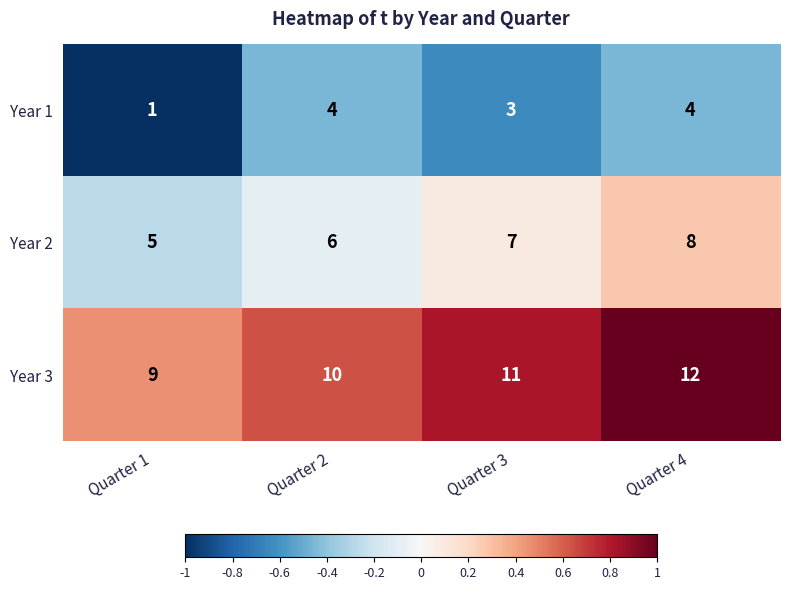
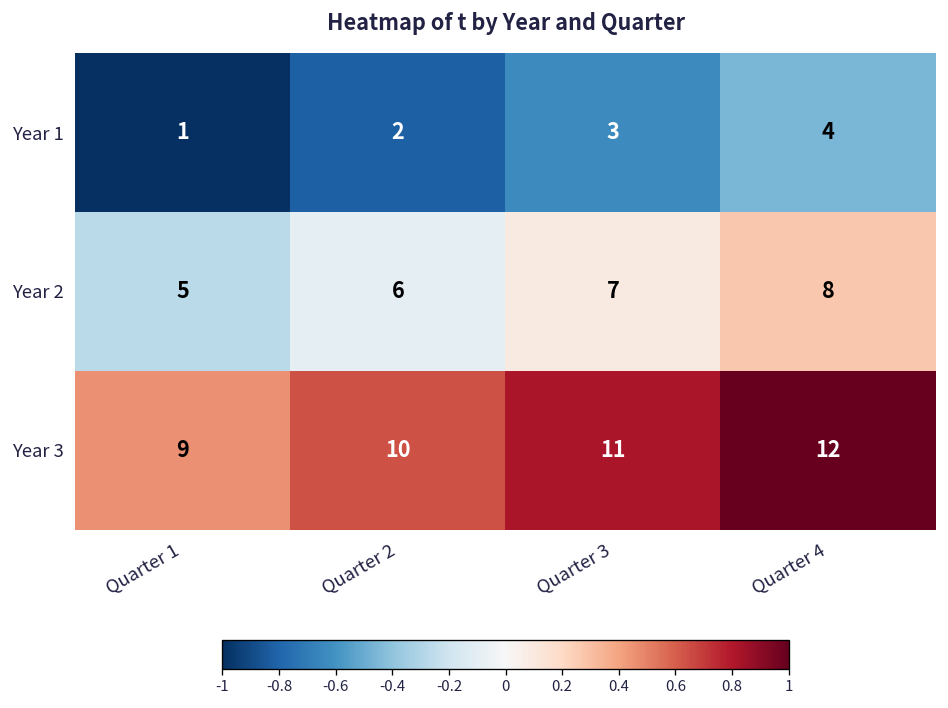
  {
    "Year 1": {
      "Quarter 1": 1,
-     "Quarter 2": 4,
+     "Quarter 2": 2,
      "Quarter 3": 3,
      "Quarter 4": 4
    },
    "Year 2": {
      "Quarter 1": 5,
      "Quarter 2": 6,
      "Quarter 3": 7,
      "Quarter 4": 8
    },
    "Year 3": {
      "Quarter 1": 9,
      "Quarter 2": 10,
      "Quarter 3": 11,
      "Quarter 4": 12
    }
  }
